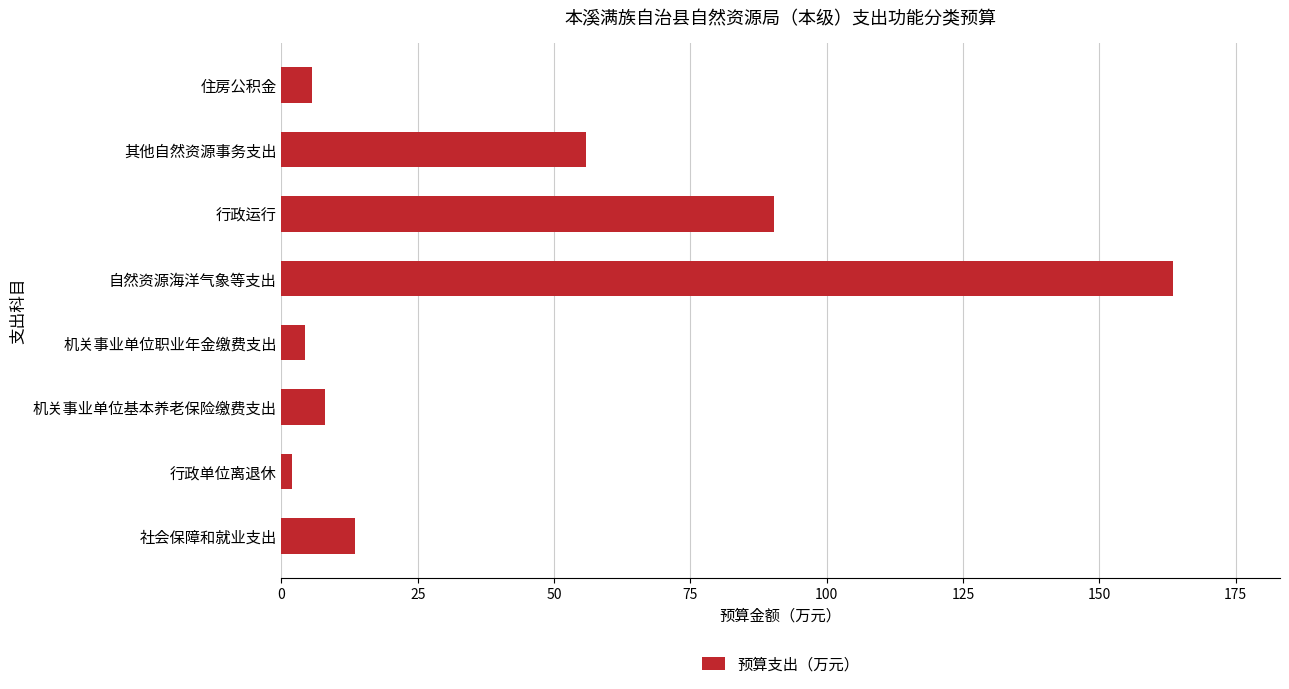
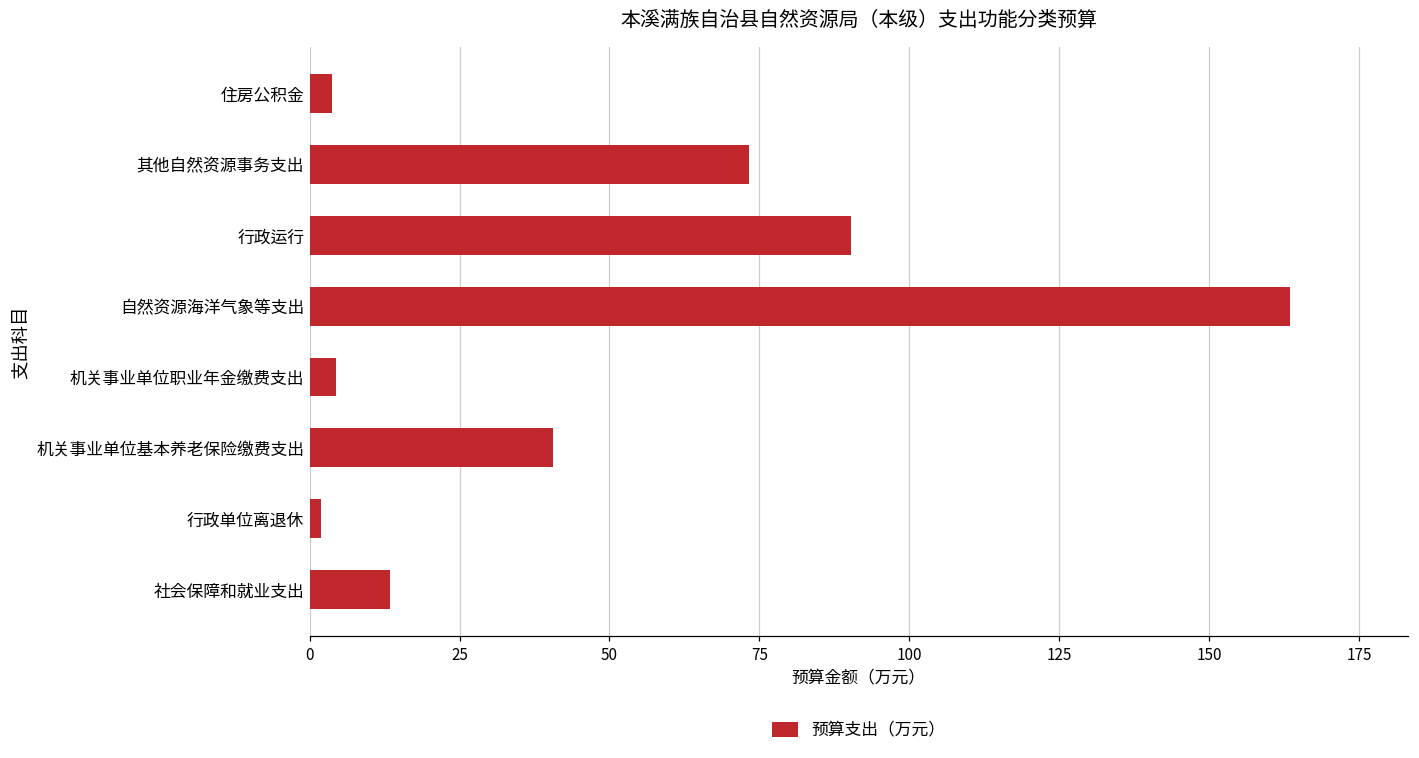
  {
-   "住房公积金": 6,
-   "其他自然资源事务支出": 56,
+   "住房公积金": 4,
+   "其他自然资源事务支出": 73,
    "行政运行": 90,
    "自然资源海洋气象等支出": 164,
    "机关事业单位职业年金缴费支出": 4,
-   "机关事业单位基本养老保险缴费支出": 8,
+   "机关事业单位基本养老保险缴费支出": 41,
    "行政单位离退休": 2,
    "社会保障和就业支出": 13
  }
